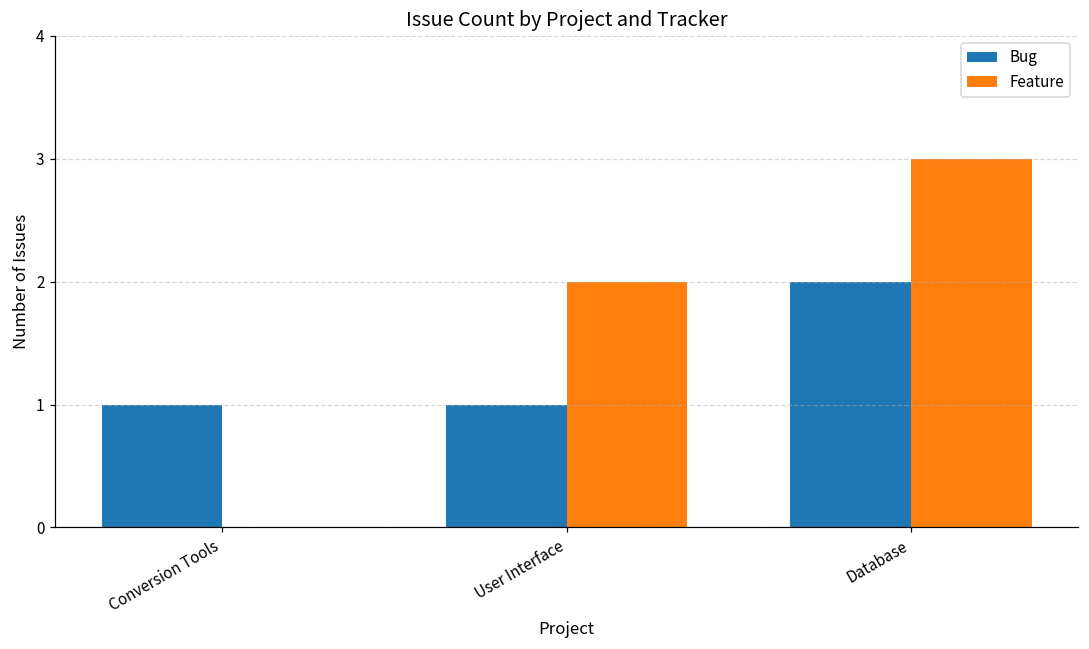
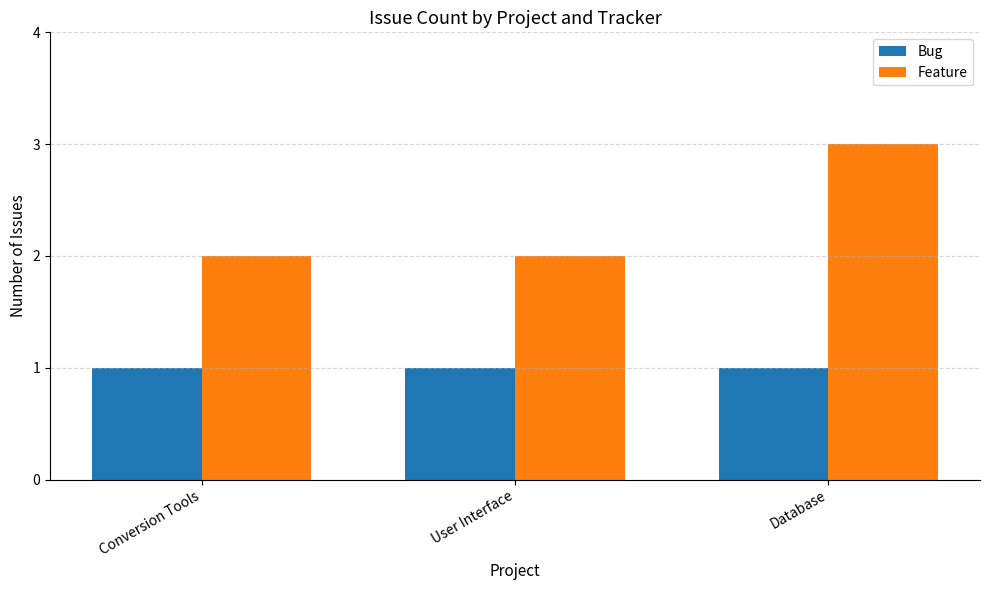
  {
    "Bug": {
      "Conversion Tools": 1,
      "User Interface": 1,
-     "Database": 2
+     "Database": 1
    },
    "Feature": {
-     "Conversion Tools": 0,
+     "Conversion Tools": 2,
      "User Interface": 2,
      "Database": 3
    }
  }
